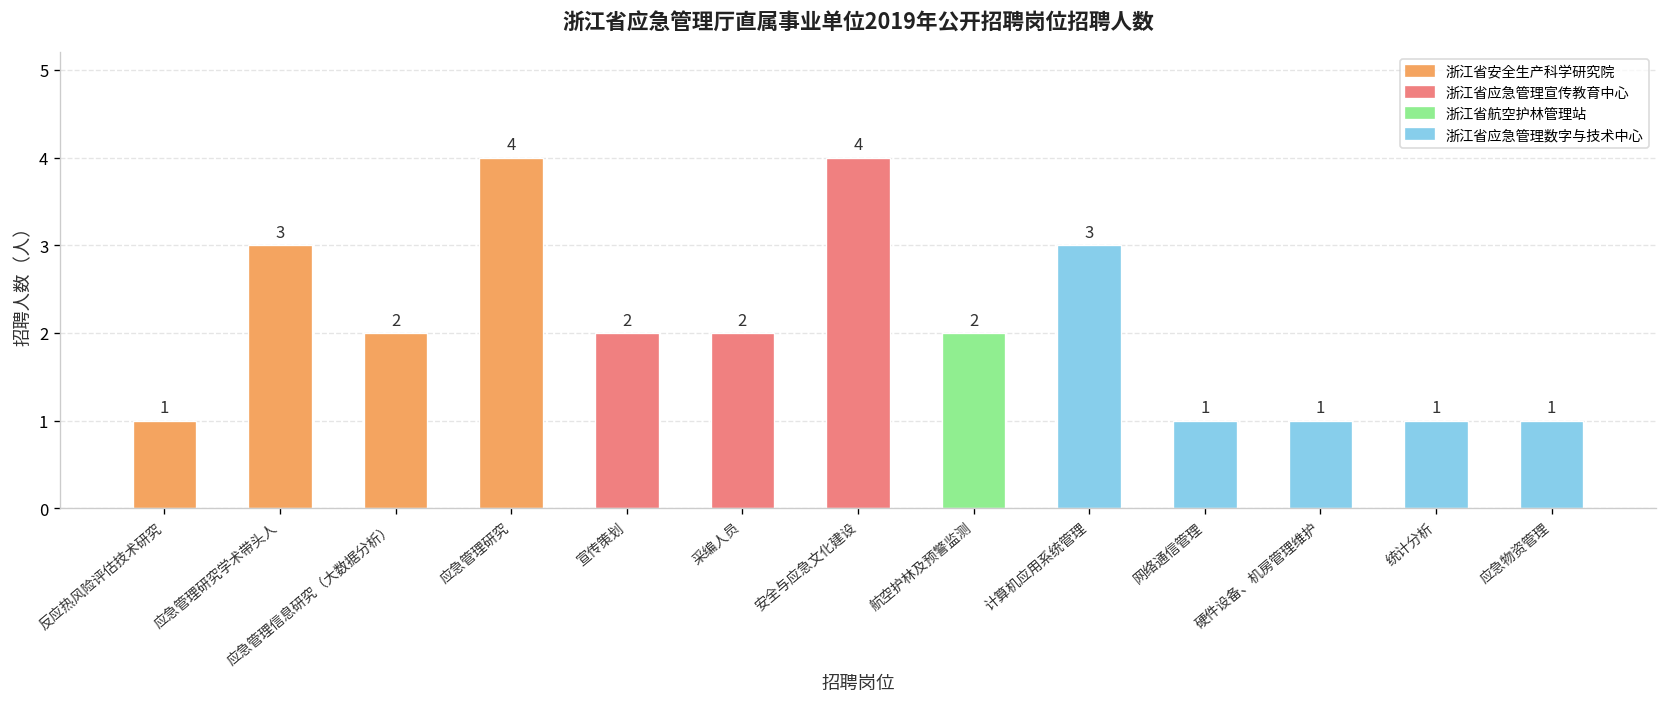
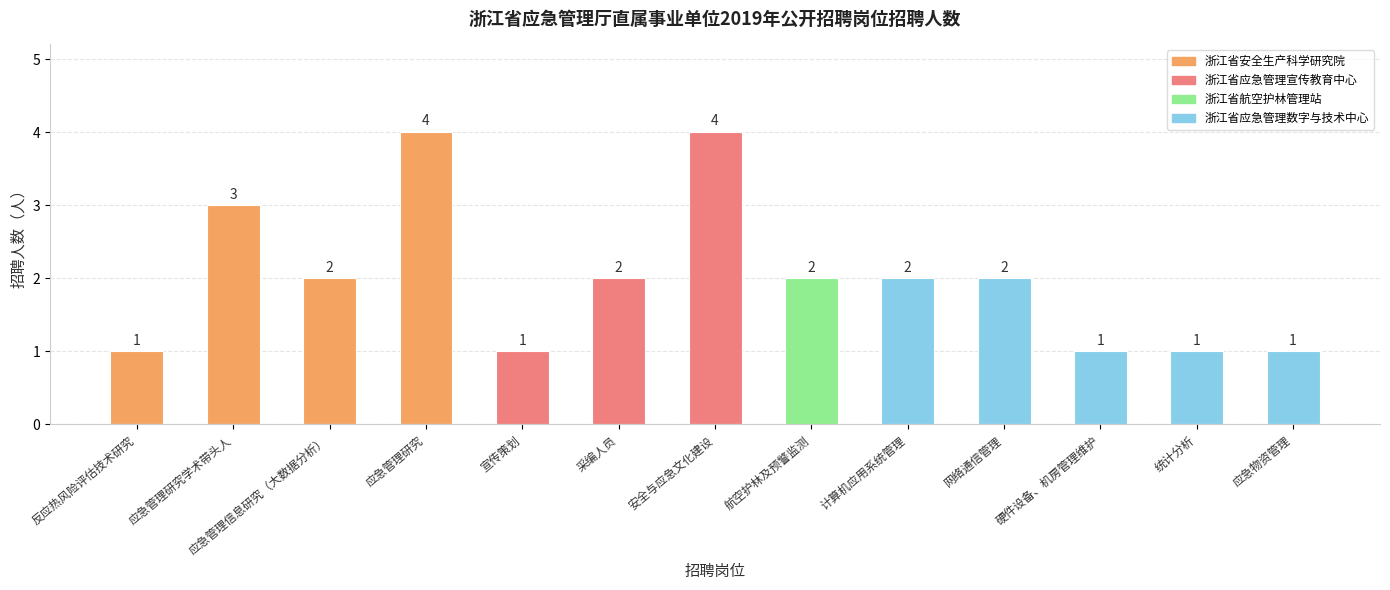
  {
    "反应热风险评估技术研究": 1,
    "应急管理研究学术带头人": 3,
    "应急管理信息研究（大数据分析）": 2,
    "应急管理研究": 4,
-   "宣传策划": 2,
+   "宣传策划": 1,
    "采编人员": 2,
    "安全与应急文化建设": 4,
    "航空护林及预警监测": 2,
-   "计算机应用系统管理": 3,
-   "网络通信管理": 1,
+   "计算机应用系统管理": 2,
+   "网络通信管理": 2,
    "硬件设备、机房管理维护": 1,
    "统计分析": 1,
    "应急物资管理": 1
  }
